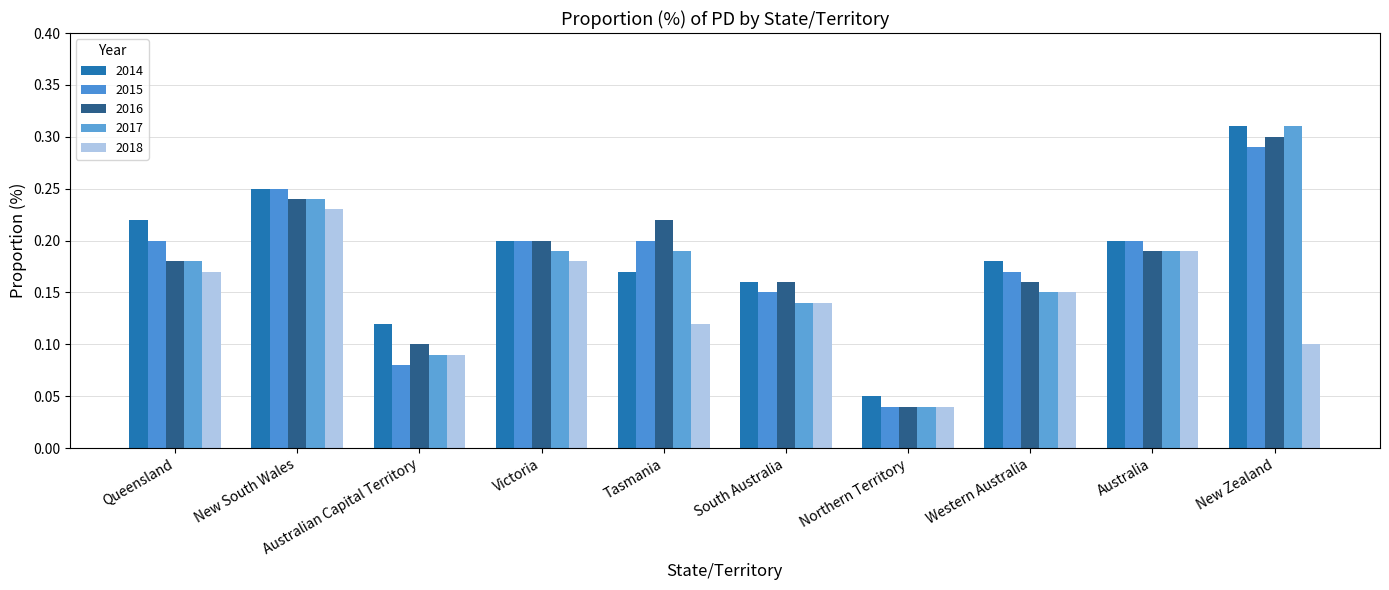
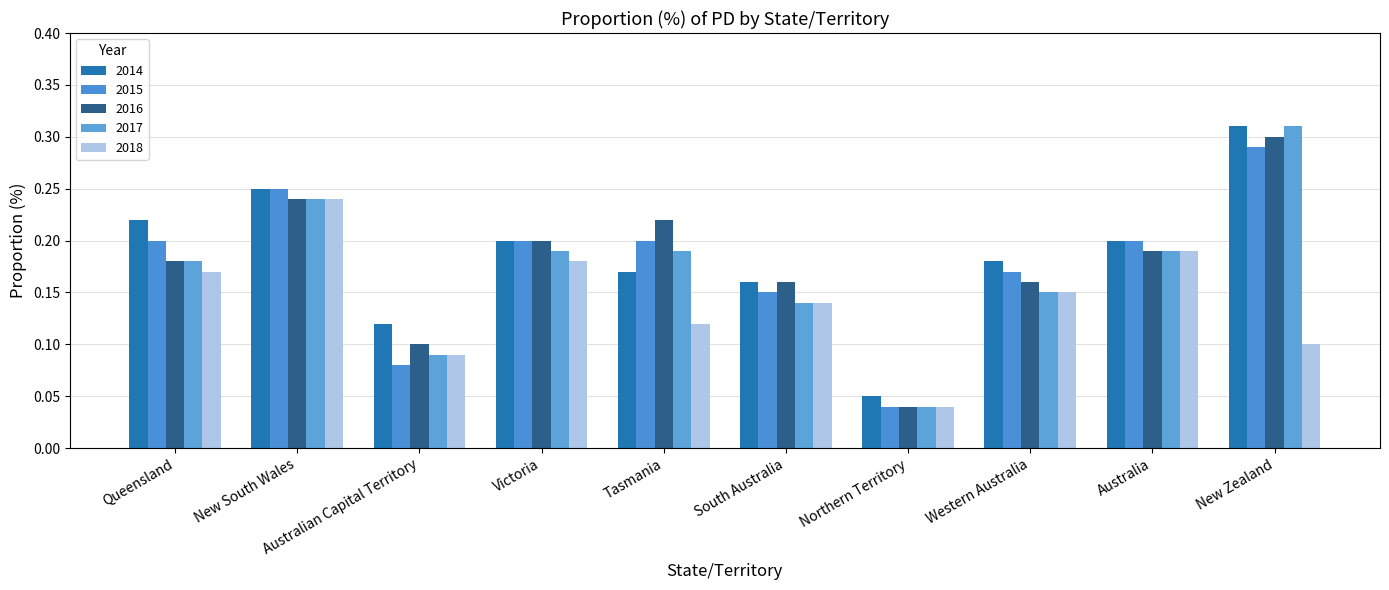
  {
    "2018": {
      "Queensland": 0.17,
-     "New South Wales": 0.23,
+     "New South Wales": 0.24,
      "Australian Capital Territory": 0.09,
      "Victoria": 0.18,
      "Tasmania": 0.12,
      "South Australia": 0.14,
      "Northern Territory": 0.04,
      "Western Australia": 0.15,
      "Australia": 0.19,
      "New Zealand": 0.10
    }
  }
